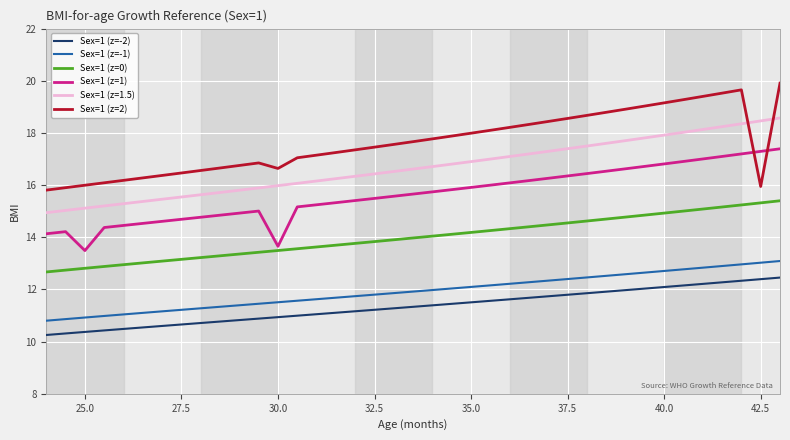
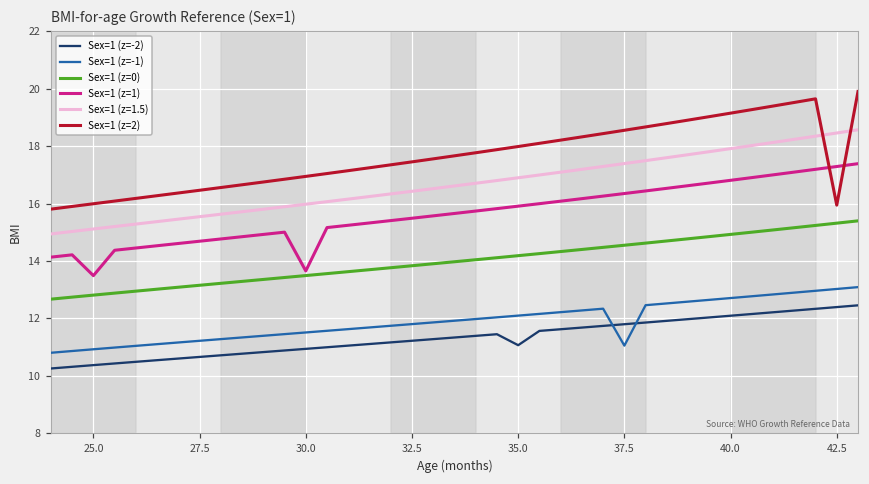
  {
    "Sex=1 (z=-2)": {
      "25.0": 10.4,
      "27.5": 10.7,
      "30.0": 10.9,
      "32.5": 11.2,
-     "35.0": 11.5,
+     "35.0": 11.1,
      "37.5": 11.8,
      "40.0": 12.1,
      "42.5": 12.4
    },
    "Sex=1 (z=-1)": {
      "25.0": 10.9,
      "27.5": 11.2,
      "30.0": 11.5,
      "32.5": 11.8,
      "35.0": 12.1,
-     "37.5": 12.4,
+     "37.5": 11.1,
      "40.0": 12.7,
      "42.5": 13.0
    },
    "Sex=1 (z=0)": {
      "25.0": 12.8,
      "27.5": 13.2,
      "30.0": 13.5,
      "32.5": 13.8,
      "35.0": 14.2,
      "37.5": 14.5,
      "40.0": 14.9,
      "42.5": 15.3
    },
    "Sex=1 (z=1)": {
      "25.0": 13.5,
      "27.5": 14.7,
      "30.0": 13.7,
      "32.5": 15.5,
      "35.0": 15.9,
      "37.5": 16.4,
      "40.0": 16.8,
      "42.5": 17.3
    },
    "Sex=1 (z=1.5)": {
      "25.0": 15.1,
      "27.5": 15.5,
      "30.0": 16.0,
      "32.5": 16.4,
      "35.0": 16.9,
      "37.5": 17.4,
      "40.0": 17.9,
      "42.5": 18.5
    },
    "Sex=1 (z=2)": {
      "25.0": 16.0,
      "27.5": 16.5,
-     "30.0": 16.6,
+     "30.0": 16.9,
      "32.5": 17.5,
      "35.0": 18.0,
      "37.5": 18.6,
      "40.0": 19.2,
      "42.5": 15.9
    }
  }
